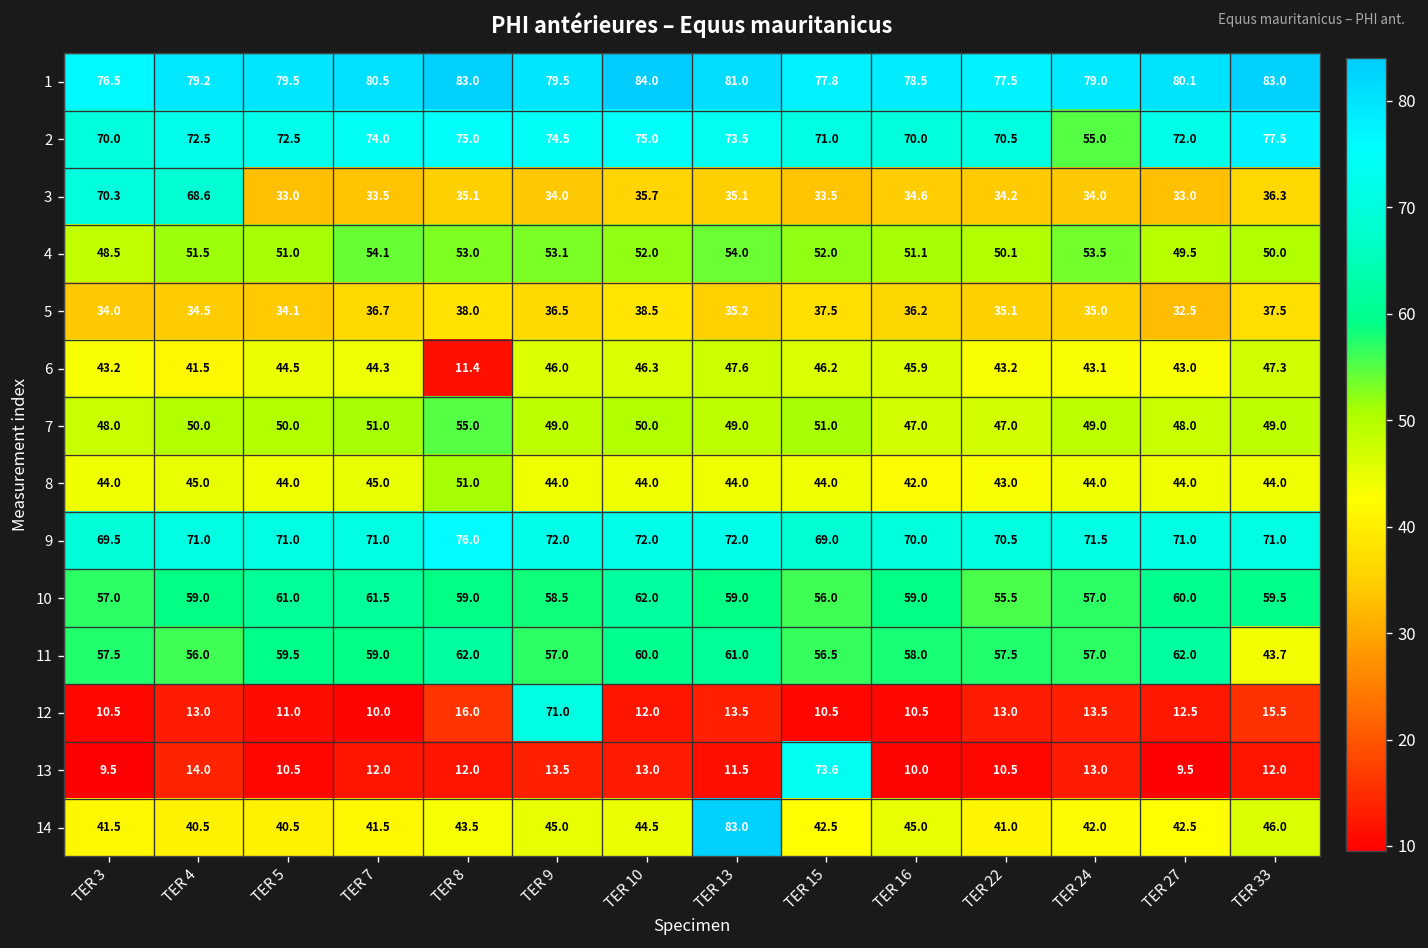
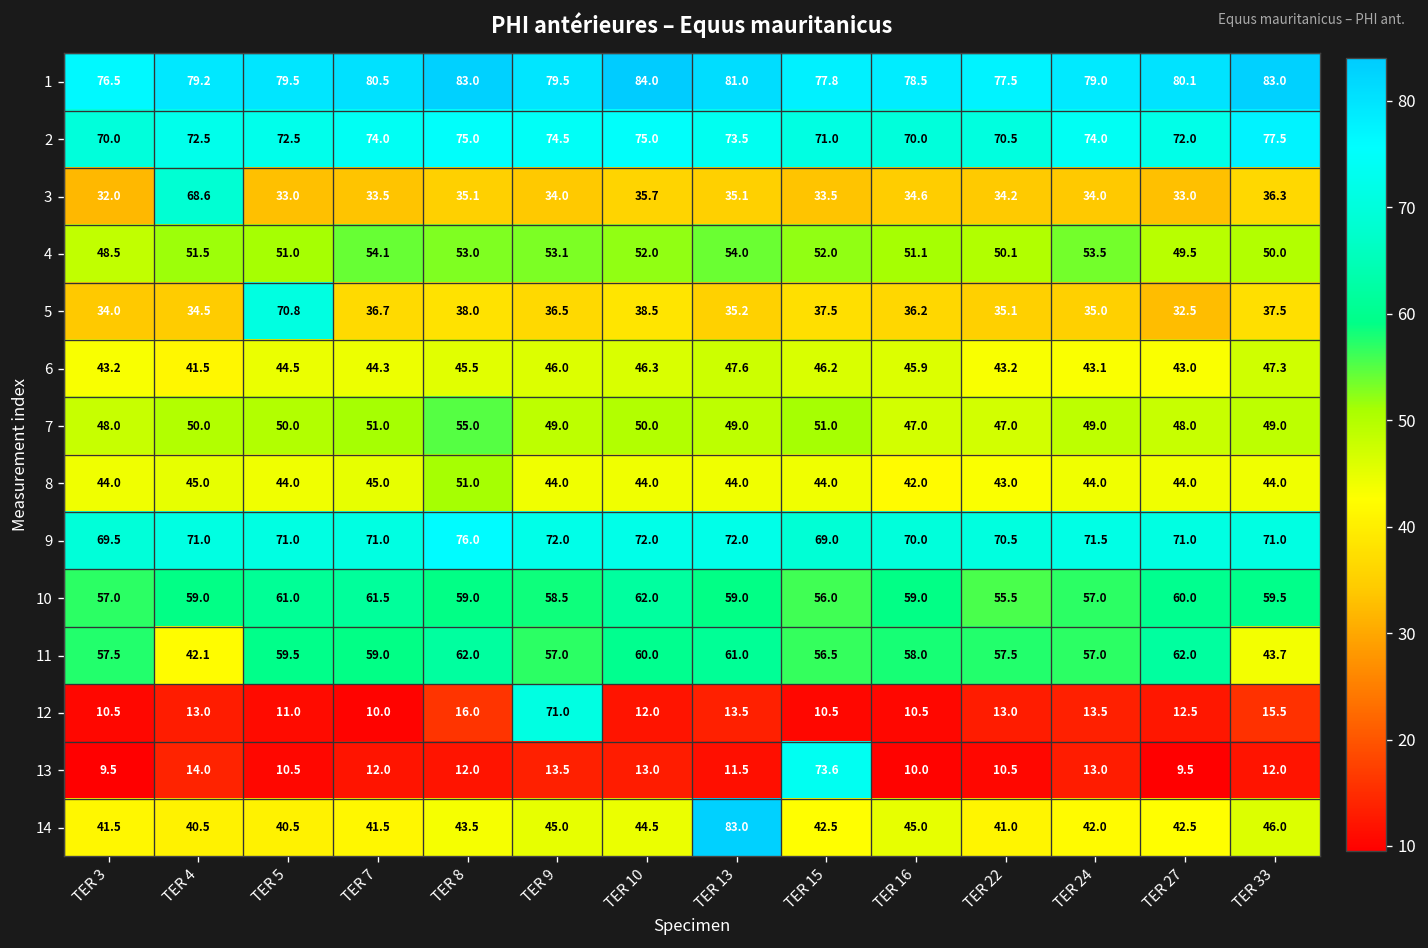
  {
    "1": {
      "TER 3": 76.5,
      "TER 4": 79.2,
      "TER 5": 79.5,
      "TER 7": 80.5,
      "TER 8": 83.0,
      "TER 9": 79.5,
      "TER 10": 84.0,
      "TER 13": 81.0,
      "TER 15": 77.8,
      "TER 16": 78.5,
      "TER 22": 77.5,
      "TER 24": 79.0,
      "TER 27": 80.1,
      "TER 33": 83.0
    },
    "2": {
      "TER 3": 70.0,
      "TER 4": 72.5,
      "TER 5": 72.5,
      "TER 7": 74.0,
      "TER 8": 75.0,
      "TER 9": 74.5,
      "TER 10": 75.0,
      "TER 13": 73.5,
      "TER 15": 71.0,
      "TER 16": 70.0,
      "TER 22": 70.5,
-     "TER 24": 55.0,
+     "TER 24": 74.0,
      "TER 27": 72.0,
      "TER 33": 77.5
    },
    "3": {
-     "TER 3": 70.3,
+     "TER 3": 32.0,
      "TER 4": 68.6,
      "TER 5": 33.0,
      "TER 7": 33.5,
      "TER 8": 35.1,
      "TER 9": 34.0,
      "TER 10": 35.7,
      "TER 13": 35.1,
      "TER 15": 33.5,
      "TER 16": 34.6,
      "TER 22": 34.2,
      "TER 24": 34.0,
      "TER 27": 33.0,
      "TER 33": 36.3
    },
    "4": {
      "TER 3": 48.5,
      "TER 4": 51.5,
      "TER 5": 51.0,
      "TER 7": 54.1,
      "TER 8": 53.0,
      "TER 9": 53.1,
      "TER 10": 52.0,
      "TER 13": 54.0,
      "TER 15": 52.0,
      "TER 16": 51.1,
      "TER 22": 50.1,
      "TER 24": 53.5,
      "TER 27": 49.5,
      "TER 33": 50.0
    },
    "5": {
      "TER 3": 34.0,
      "TER 4": 34.5,
-     "TER 5": 34.1,
+     "TER 5": 70.8,
      "TER 7": 36.7,
      "TER 8": 38.0,
      "TER 9": 36.5,
      "TER 10": 38.5,
      "TER 13": 35.2,
      "TER 15": 37.5,
      "TER 16": 36.2,
      "TER 22": 35.1,
      "TER 24": 35.0,
      "TER 27": 32.5,
      "TER 33": 37.5
    },
    "6": {
      "TER 3": 43.2,
      "TER 4": 41.5,
      "TER 5": 44.5,
      "TER 7": 44.3,
-     "TER 8": 11.4,
+     "TER 8": 45.5,
      "TER 9": 46.0,
      "TER 10": 46.3,
      "TER 13": 47.6,
      "TER 15": 46.2,
      "TER 16": 45.9,
      "TER 22": 43.2,
      "TER 24": 43.1,
      "TER 27": 43.0,
      "TER 33": 47.3
    },
    "7": {
      "TER 3": 48.0,
      "TER 4": 50.0,
      "TER 5": 50.0,
      "TER 7": 51.0,
      "TER 8": 55.0,
      "TER 9": 49.0,
      "TER 10": 50.0,
      "TER 13": 49.0,
      "TER 15": 51.0,
      "TER 16": 47.0,
      "TER 22": 47.0,
      "TER 24": 49.0,
      "TER 27": 48.0,
      "TER 33": 49.0
    },
    "8": {
      "TER 3": 44.0,
      "TER 4": 45.0,
      "TER 5": 44.0,
      "TER 7": 45.0,
      "TER 8": 51.0,
      "TER 9": 44.0,
      "TER 10": 44.0,
      "TER 13": 44.0,
      "TER 15": 44.0,
      "TER 16": 42.0,
      "TER 22": 43.0,
      "TER 24": 44.0,
      "TER 27": 44.0,
      "TER 33": 44.0
    },
    "9": {
      "TER 3": 69.5,
      "TER 4": 71.0,
      "TER 5": 71.0,
      "TER 7": 71.0,
      "TER 8": 76.0,
      "TER 9": 72.0,
      "TER 10": 72.0,
      "TER 13": 72.0,
      "TER 15": 69.0,
      "TER 16": 70.0,
      "TER 22": 70.5,
      "TER 24": 71.5,
      "TER 27": 71.0,
      "TER 33": 71.0
    },
    "10": {
      "TER 3": 57.0,
      "TER 4": 59.0,
      "TER 5": 61.0,
      "TER 7": 61.5,
      "TER 8": 59.0,
      "TER 9": 58.5,
      "TER 10": 62.0,
      "TER 13": 59.0,
      "TER 15": 56.0,
      "TER 16": 59.0,
      "TER 22": 55.5,
      "TER 24": 57.0,
      "TER 27": 60.0,
      "TER 33": 59.5
    },
    "11": {
      "TER 3": 57.5,
-     "TER 4": 56.0,
+     "TER 4": 42.1,
      "TER 5": 59.5,
      "TER 7": 59.0,
      "TER 8": 62.0,
      "TER 9": 57.0,
      "TER 10": 60.0,
      "TER 13": 61.0,
      "TER 15": 56.5,
      "TER 16": 58.0,
      "TER 22": 57.5,
      "TER 24": 57.0,
      "TER 27": 62.0,
      "TER 33": 43.7
    },
    "12": {
      "TER 3": 10.5,
      "TER 4": 13.0,
      "TER 5": 11.0,
      "TER 7": 10.0,
      "TER 8": 16.0,
      "TER 9": 71.0,
      "TER 10": 12.0,
      "TER 13": 13.5,
      "TER 15": 10.5,
      "TER 16": 10.5,
      "TER 22": 13.0,
      "TER 24": 13.5,
      "TER 27": 12.5,
      "TER 33": 15.5
    },
    "13": {
      "TER 3": 9.5,
      "TER 4": 14.0,
      "TER 5": 10.5,
      "TER 7": 12.0,
      "TER 8": 12.0,
      "TER 9": 13.5,
      "TER 10": 13.0,
      "TER 13": 11.5,
      "TER 15": 73.6,
      "TER 16": 10.0,
      "TER 22": 10.5,
      "TER 24": 13.0,
      "TER 27": 9.5,
      "TER 33": 12.0
    },
    "14": {
      "TER 3": 41.5,
      "TER 4": 40.5,
      "TER 5": 40.5,
      "TER 7": 41.5,
      "TER 8": 43.5,
      "TER 9": 45.0,
      "TER 10": 44.5,
      "TER 13": 83.0,
      "TER 15": 42.5,
      "TER 16": 45.0,
      "TER 22": 41.0,
      "TER 24": 42.0,
      "TER 27": 42.5,
      "TER 33": 46.0
    }
  }
